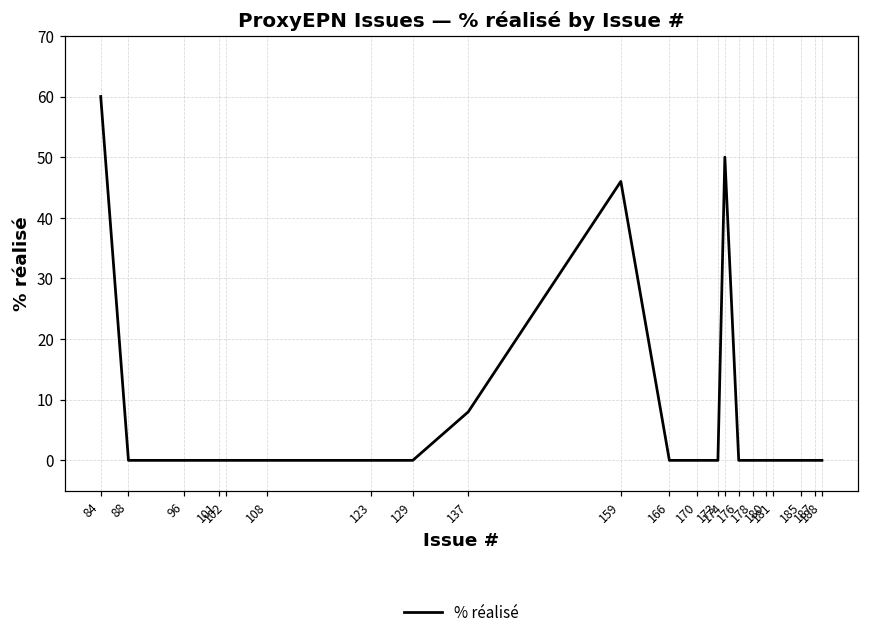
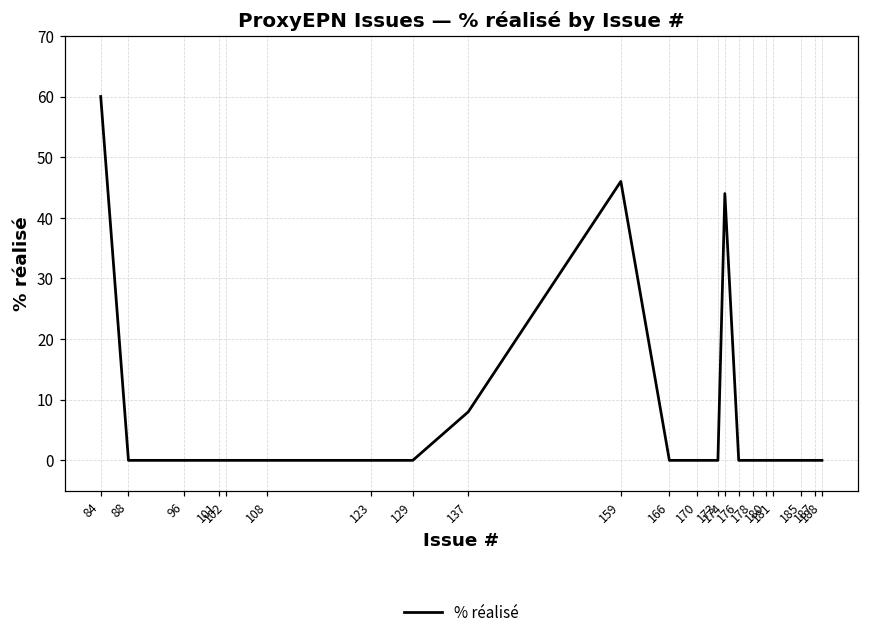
  {
    "84": 60,
    "88": 0,
    "96": 0,
    "101": 0,
    "102": 0,
    "108": 0,
    "123": 0,
    "129": 0,
    "137": 8,
    "159": 46,
    "166": 0,
    "170": 0,
    "173": 0,
-   "174": 50,
+   "174": 44,
    "176": 0,
    "178": 0,
    "180": 0,
    "181": 0,
    "185": 0,
    "187": 0,
    "188": 0
  }
